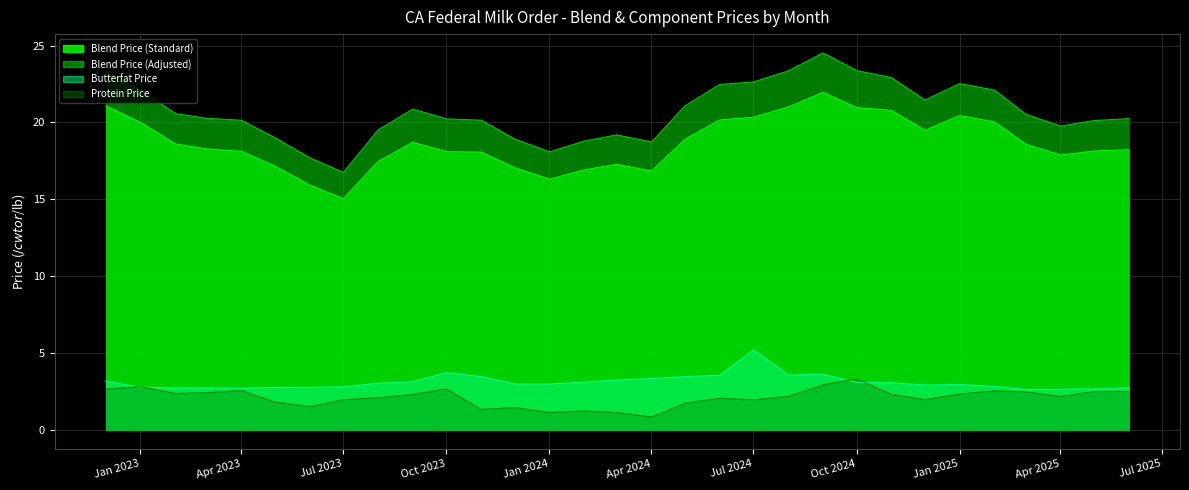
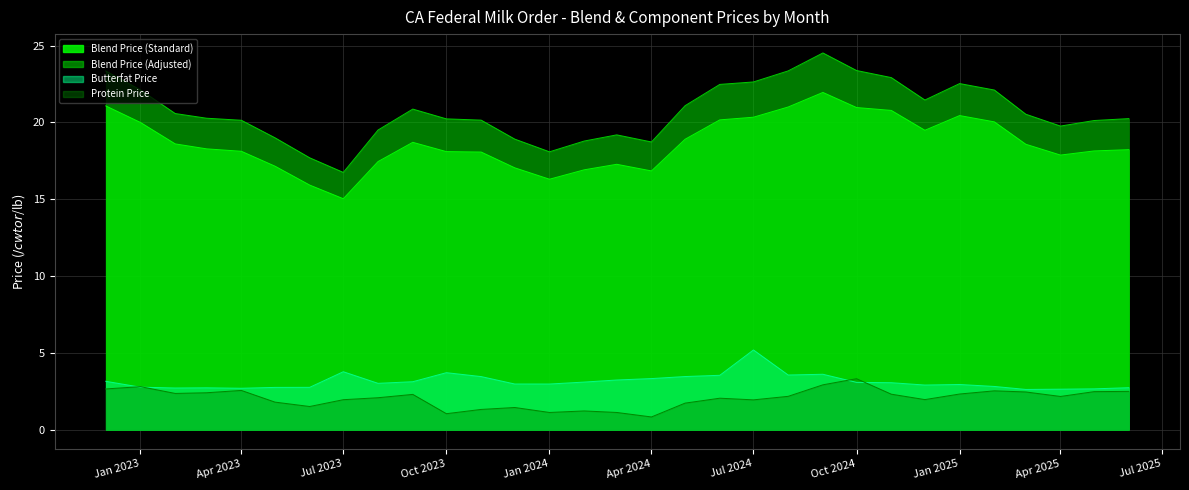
  {
    "Butterfat Price": {
-     "Jul 2023": 2.8,
+     "Jul 2023": 3.8,
      "Oct 2023": 3.7,
      "Jan 2024": 3.0,
      "Apr 2024": 3.3,
      "Jul 2024": 5.2,
      "Oct 2024": 3.1,
      "Jan 2025": 2.9,
      "Apr 2025": 2.6
    },
    "Protein Price": {
      "Jul 2023": 2.0,
-     "Oct 2023": 2.7,
+     "Oct 2023": 1.0,
      "Jan 2024": 1.1,
      "Apr 2024": 0.8,
      "Jul 2024": 1.9,
      "Oct 2024": 3.3,
      "Jan 2025": 2.3,
      "Apr 2025": 2.2
    }
  }
